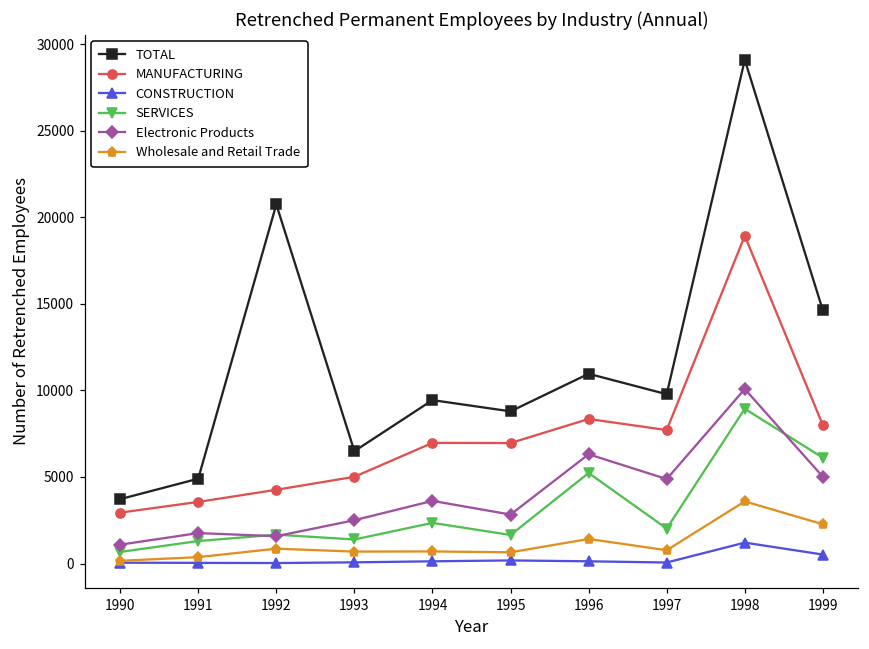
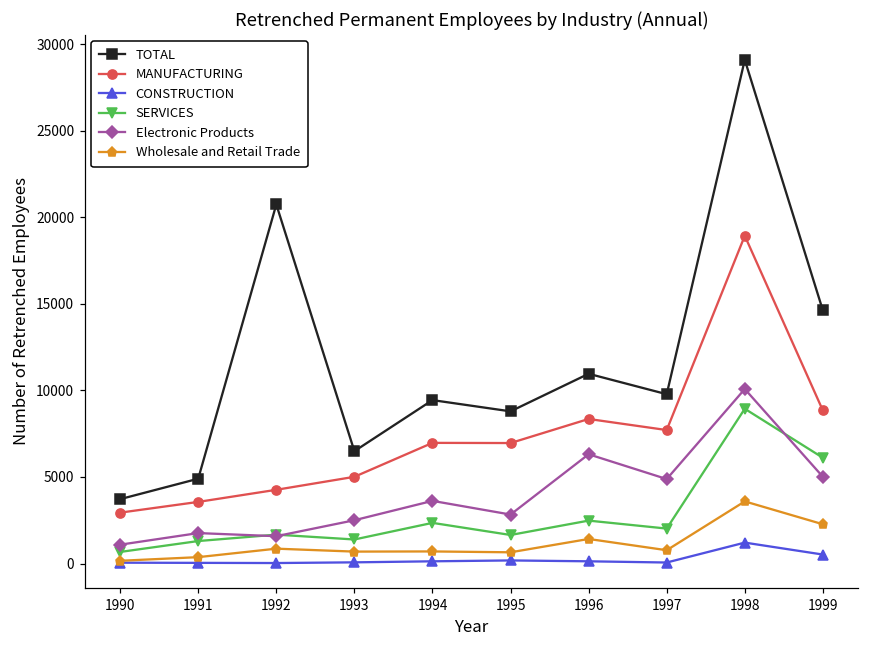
  {
    "TOTAL": {
      "1990": 3700,
      "1991": 4900,
      "1992": 20700,
      "1993": 6500,
      "1994": 9400,
      "1995": 8800,
      "1996": 11000,
      "1997": 9800,
      "1998": 29100,
      "1999": 14600
    },
    "MANUFACTURING": {
      "1990": 2900,
      "1991": 3600,
      "1992": 4300,
      "1993": 5000,
      "1994": 7000,
      "1995": 7000,
      "1996": 8400,
      "1997": 7700,
      "1998": 18900,
-     "1999": 8000
+     "1999": 8800
    },
    "CONSTRUCTION": {
      "1991": 0,
      "1992": 0,
      "1993": 100,
      "1994": 100,
      "1995": 200,
      "1996": 100,
      "1997": 100,
      "1998": 1200,
      "1999": 500
    },
    "SERVICES": {
      "1990": 700,
      "1991": 1300,
      "1993": 1400,
      "1994": 2400,
      "1995": 1700,
-     "1996": 5200,
+     "1996": 2500,
      "1997": 2000,
      "1998": 8900,
      "1999": 6100
    },
    "Electronic Products": {
      "1990": 1100,
      "1991": 1800,
      "1993": 2500,
      "1994": 3600,
      "1995": 2800,
      "1996": 6300,
      "1997": 4900,
      "1998": 10100,
      "1999": 5000
    },
    "Wholesale and Retail Trade": {
      "1991": 400,
      "1992": 900,
      "1993": 700,
      "1994": 700,
      "1995": 700,
      "1996": 1400,
      "1997": 800,
      "1998": 3600,
      "1999": 2300
    }
  }
